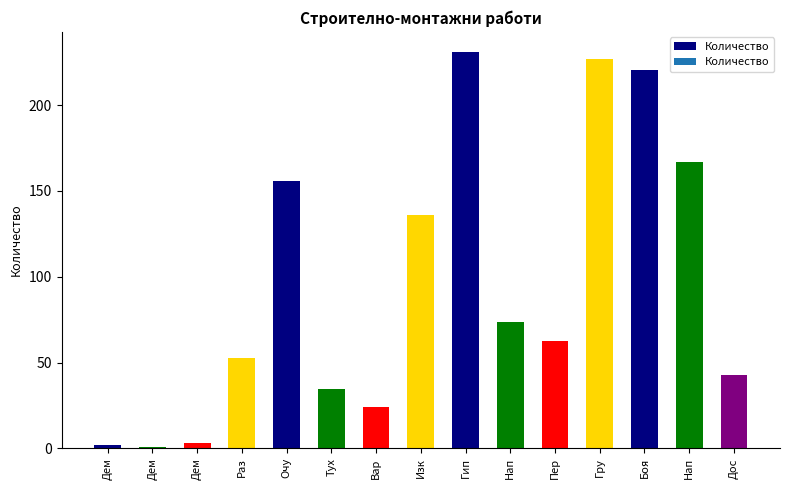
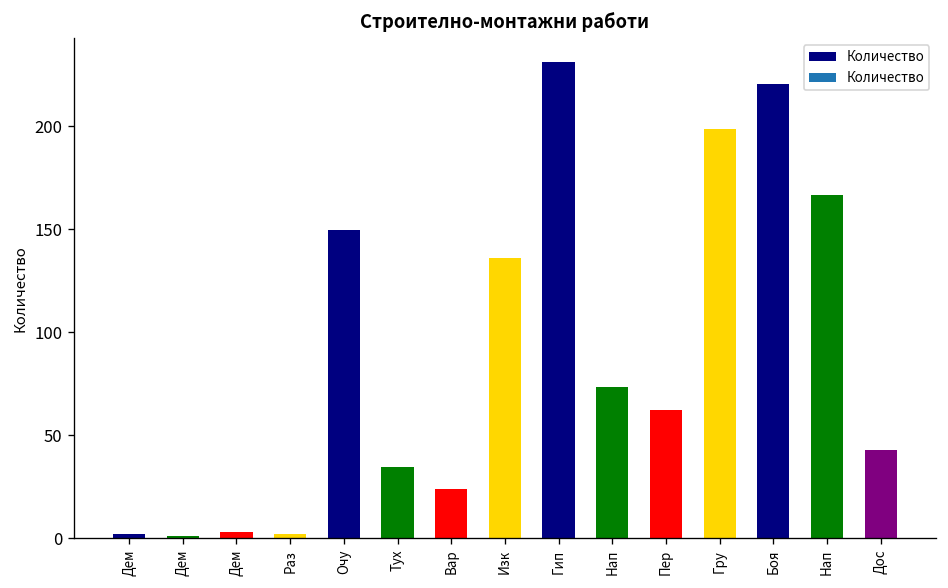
  {
-   "Раз": 53,
-   "Очу": 156,
+   "Раз": 2,
+   "Очу": 149,
    "Тух": 35,
    "Вар": 24,
    "Изк": 136,
    "Гип": 231,
    "Пер": 62,
-   "Гру": 227,
+   "Гру": 199,
    "Боя": 221,
    "Дос": 43
  }
